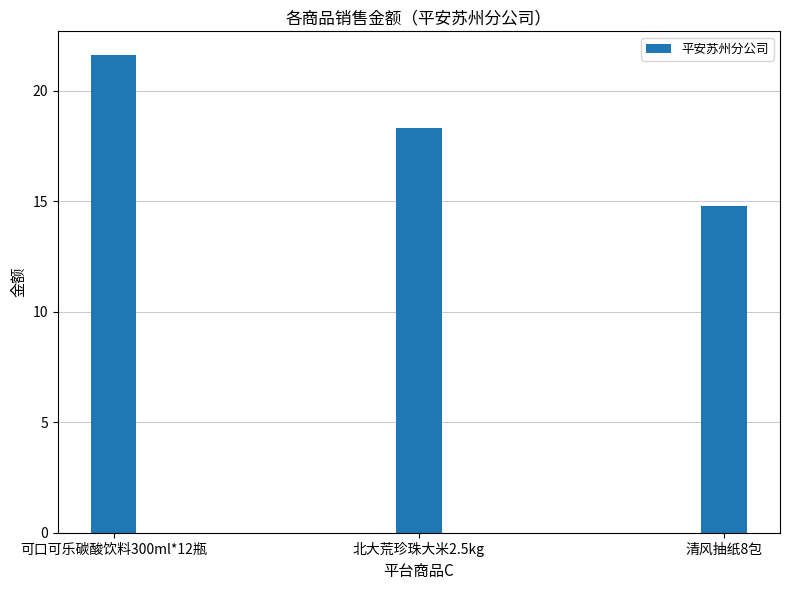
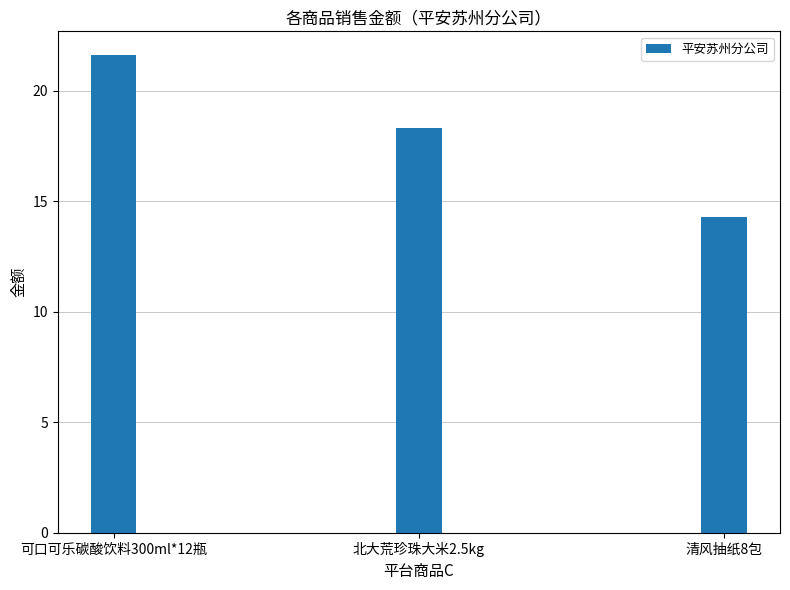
  {
    "可口可乐碳酸饮料300ml*12瓶": 21.6,
    "北大荒珍珠大米2.5kg": 18.3,
-   "清风抽纸8包": 14.8
+   "清风抽纸8包": 14.3
  }
